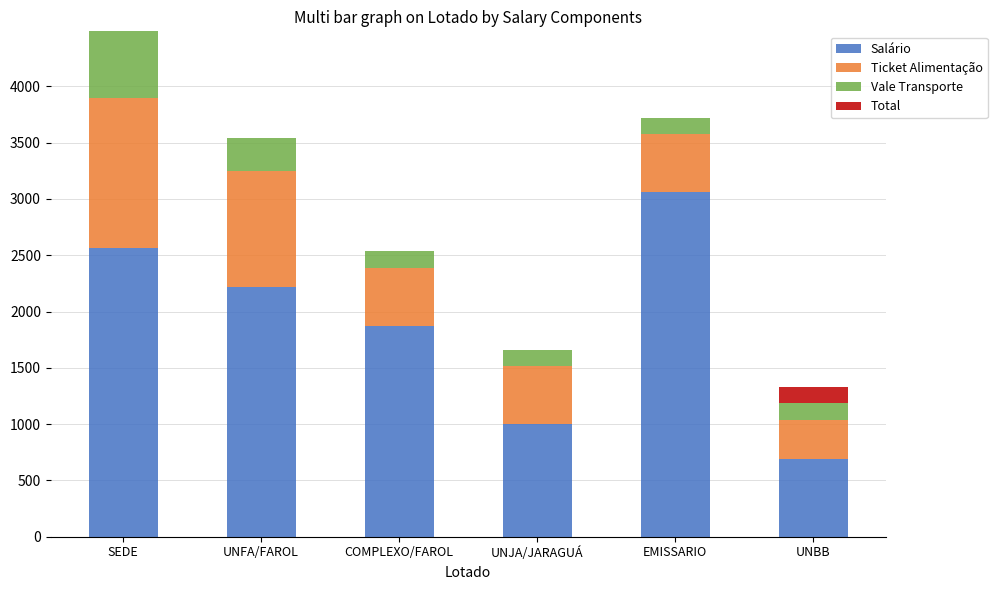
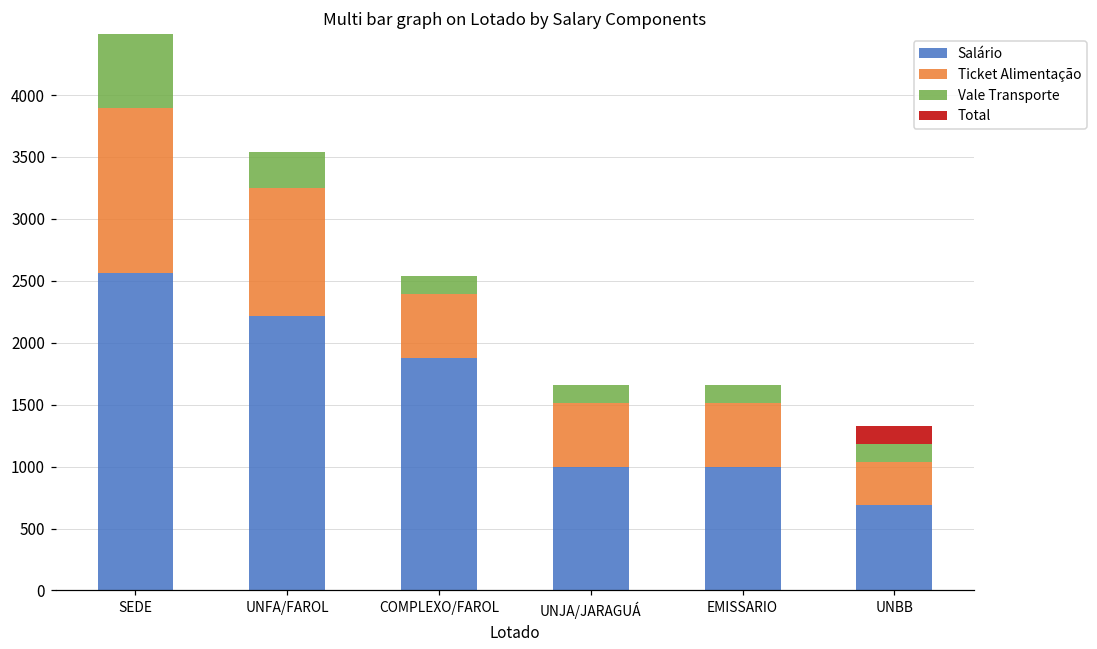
  {
    "Salário": {
      "SEDE": 2560,
      "UNFA/FAROL": 2220,
      "COMPLEXO/FAROL": 1880,
      "UNJA/JARAGUÁ": 1000,
-     "EMISSARIO": 3060,
+     "EMISSARIO": 1000,
      "UNBB": 690
    },
    "Ticket Alimentação": {
      "SEDE": 1340,
      "UNFA/FAROL": 1030,
      "COMPLEXO/FAROL": 510,
      "UNJA/JARAGUÁ": 510,
      "EMISSARIO": 510,
      "UNBB": 350
    },
    "Vale Transporte": {
      "SEDE": 590,
      "UNFA/FAROL": 300,
      "COMPLEXO/FAROL": 150,
      "UNJA/JARAGUÁ": 150,
      "EMISSARIO": 150,
      "UNBB": 150
    },
    "Total": {
      "SEDE": 0,
      "UNFA/FAROL": 0,
      "COMPLEXO/FAROL": 0,
      "UNJA/JARAGUÁ": 0,
      "EMISSARIO": 0,
      "UNBB": 140
    }
  }
